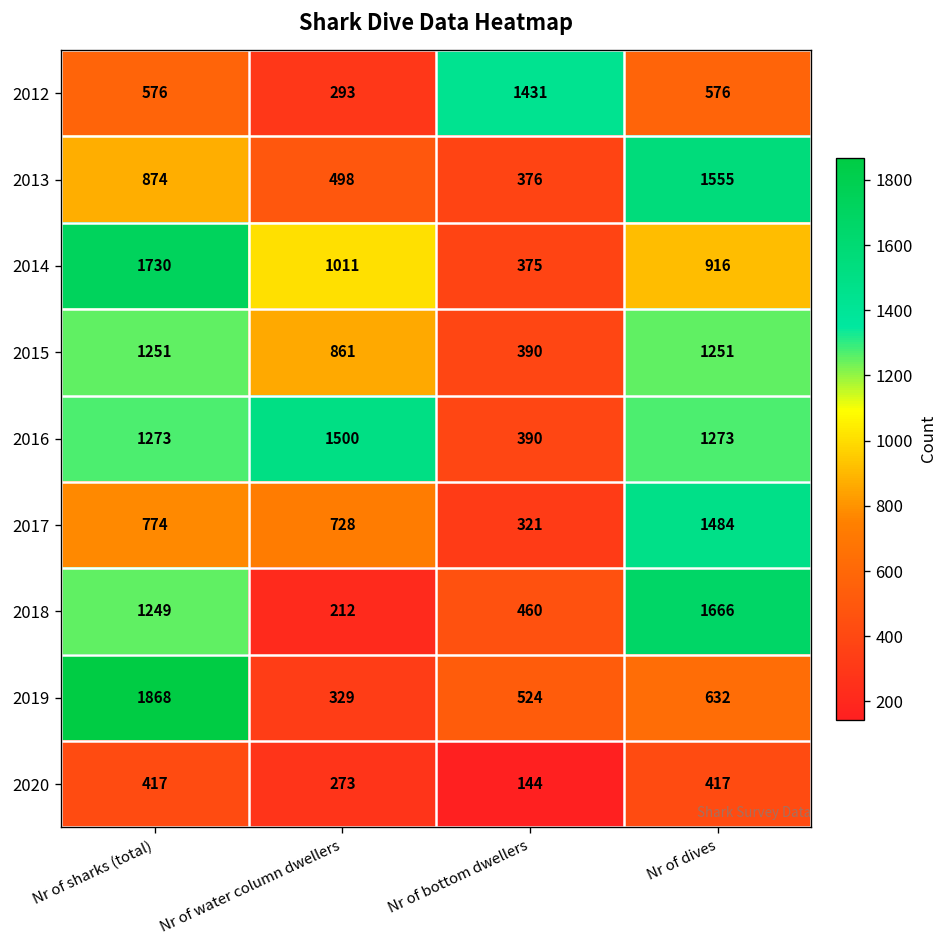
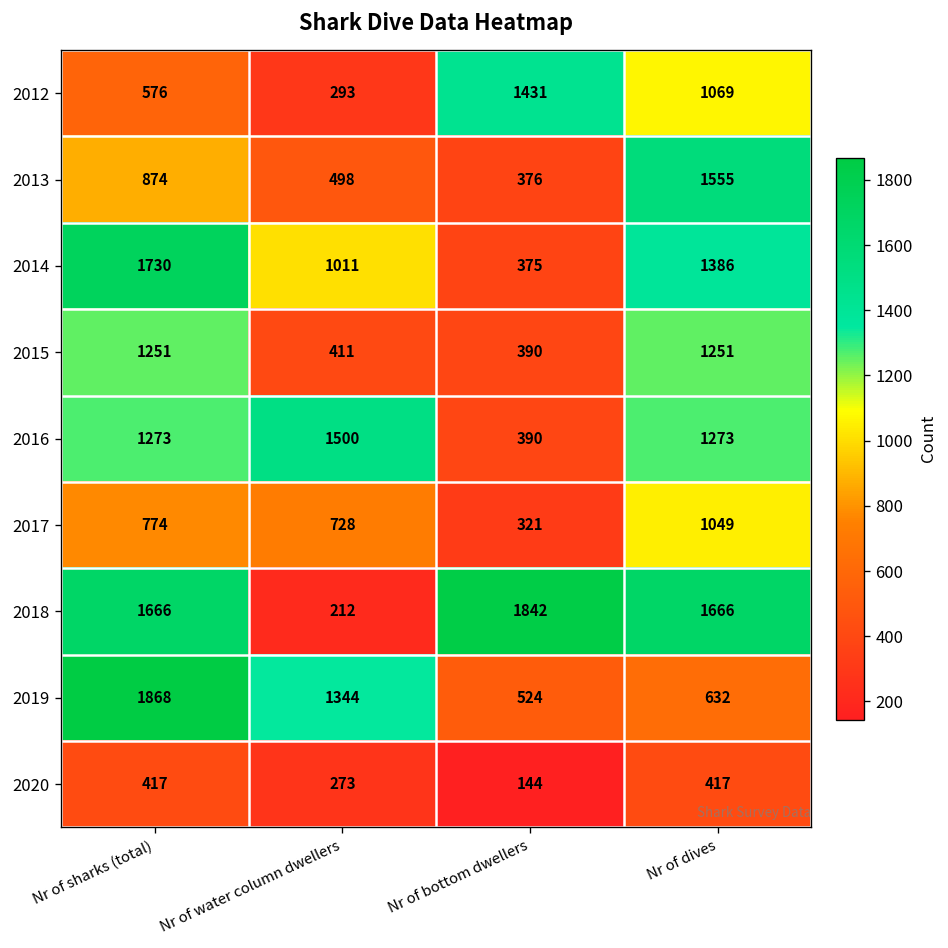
  {
    "2012": {
      "Nr of sharks (total)": 576,
      "Nr of water column dwellers": 293,
      "Nr of bottom dwellers": 1431,
-     "Nr of dives": 576
+     "Nr of dives": 1069
    },
    "2013": {
      "Nr of sharks (total)": 874,
      "Nr of water column dwellers": 498,
      "Nr of bottom dwellers": 376,
      "Nr of dives": 1555
    },
    "2014": {
      "Nr of sharks (total)": 1730,
      "Nr of water column dwellers": 1011,
      "Nr of bottom dwellers": 375,
-     "Nr of dives": 916
+     "Nr of dives": 1386
    },
    "2015": {
      "Nr of sharks (total)": 1251,
-     "Nr of water column dwellers": 861,
+     "Nr of water column dwellers": 411,
      "Nr of bottom dwellers": 390,
      "Nr of dives": 1251
    },
    "2016": {
      "Nr of sharks (total)": 1273,
      "Nr of water column dwellers": 1500,
      "Nr of bottom dwellers": 390,
      "Nr of dives": 1273
    },
    "2017": {
      "Nr of sharks (total)": 774,
      "Nr of water column dwellers": 728,
      "Nr of bottom dwellers": 321,
-     "Nr of dives": 1484
+     "Nr of dives": 1049
    },
    "2018": {
-     "Nr of sharks (total)": 1249,
+     "Nr of sharks (total)": 1666,
      "Nr of water column dwellers": 212,
-     "Nr of bottom dwellers": 460,
+     "Nr of bottom dwellers": 1842,
      "Nr of dives": 1666
    },
    "2019": {
      "Nr of sharks (total)": 1868,
-     "Nr of water column dwellers": 329,
+     "Nr of water column dwellers": 1344,
      "Nr of bottom dwellers": 524,
      "Nr of dives": 632
    },
    "2020": {
      "Nr of sharks (total)": 417,
      "Nr of water column dwellers": 273,
      "Nr of bottom dwellers": 144
    }
  }
